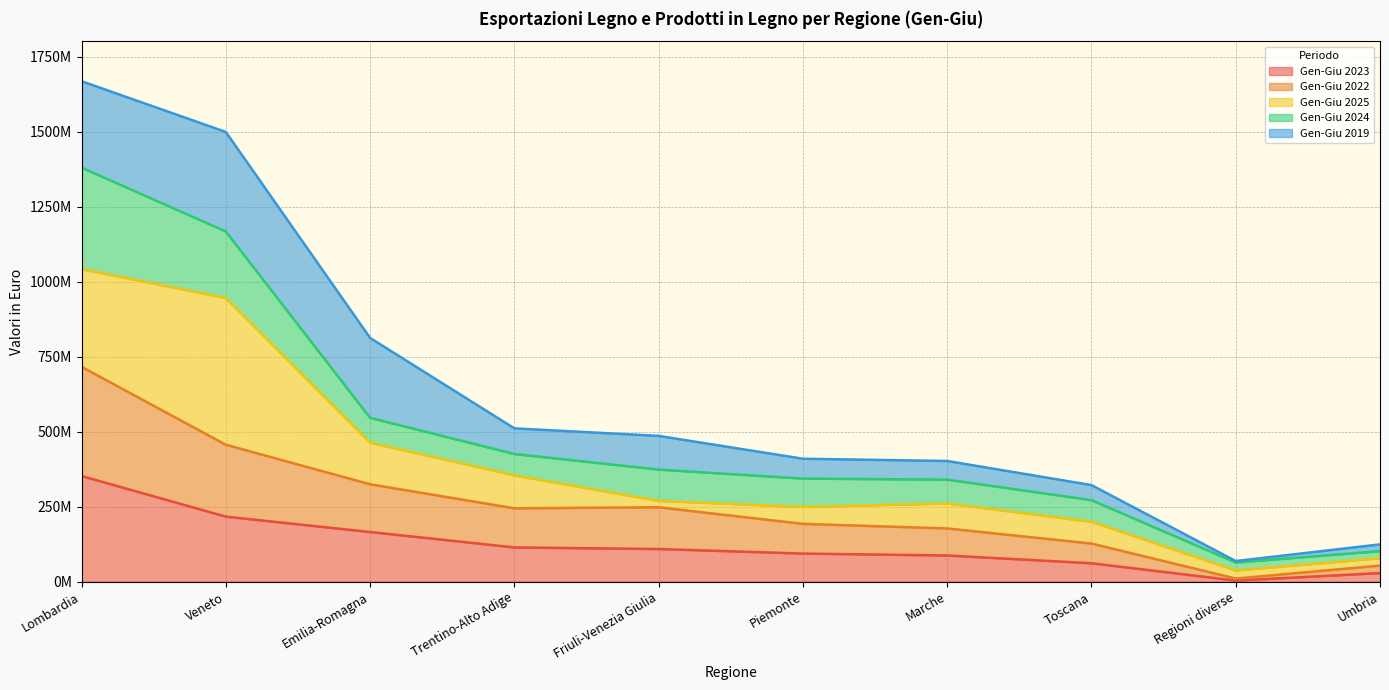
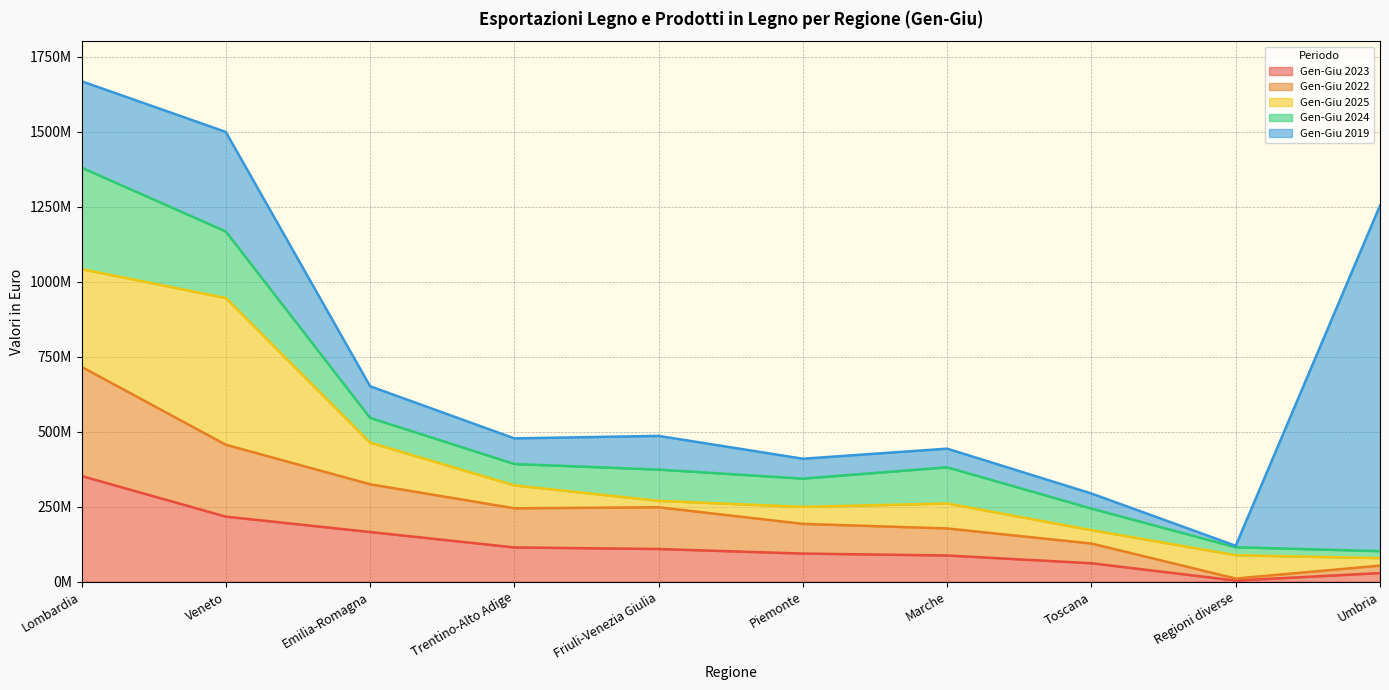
  {
    "Gen-Giu 2025": {
      "Lombardia": 330000000,
      "Veneto": 490000000,
      "Emilia-Romagna": 140000000,
-     "Trentino-Alto Adige": 110000000,
+     "Trentino-Alto Adige": 80000000,
      "Friuli-Venezia Giulia": 20000000,
      "Piemonte": 60000000,
      "Marche": 80000000,
-     "Toscana": 70000000,
-     "Regioni diverse": 30000000,
+     "Toscana": 40000000,
+     "Regioni diverse": 80000000,
      "Umbria": 20000000
    },
    "Gen-Giu 2024": {
      "Lombardia": 340000000,
      "Veneto": 220000000,
      "Emilia-Romagna": 80000000,
      "Trentino-Alto Adige": 70000000,
      "Friuli-Venezia Giulia": 100000000,
      "Piemonte": 90000000,
-     "Marche": 80000000,
+     "Marche": 120000000,
      "Toscana": 70000000,
      "Umbria": 20000000
    },
    "Gen-Giu 2019": {
      "Lombardia": 290000000,
      "Veneto": 330000000,
-     "Emilia-Romagna": 270000000,
+     "Emilia-Romagna": 110000000,
      "Trentino-Alto Adige": 90000000,
      "Friuli-Venezia Giulia": 110000000,
      "Piemonte": 70000000,
      "Marche": 60000000,
      "Toscana": 50000000,
-     "Umbria": 20000000
+     "Umbria": 1150000000
    }
  }
